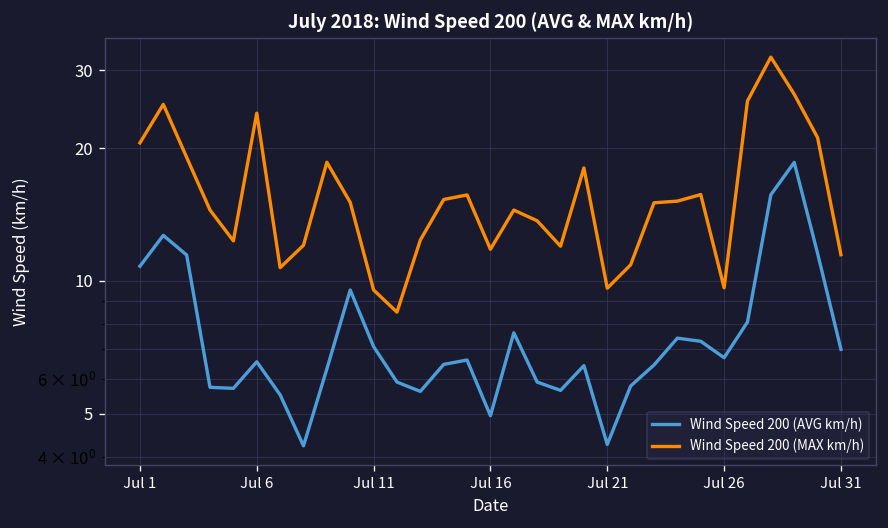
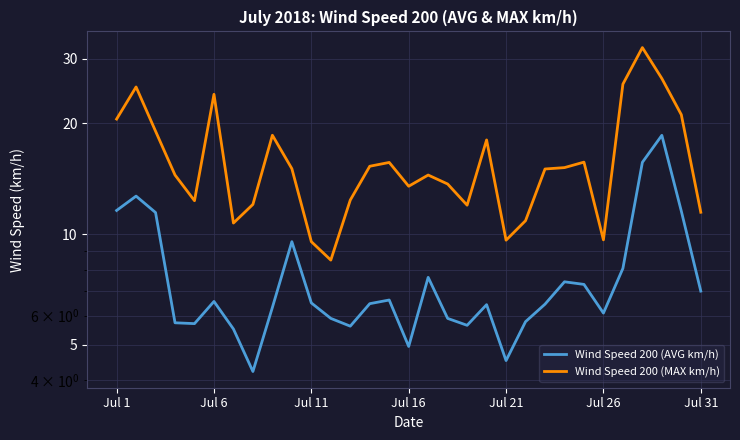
  {
    "Wind Speed 200 (AVG km/h)": {
-     "Jul 1": 10.8,
+     "Jul 1": 11.6,
      "Jul 6": 6.6,
-     "Jul 11": 7.1,
+     "Jul 11": 6.5,
      "Jul 16": 5.0,
-     "Jul 21": 4.3,
-     "Jul 26": 6.7,
+     "Jul 21": 4.5,
+     "Jul 26": 6.1,
      "Jul 31": 7.0
    },
    "Wind Speed 200 (MAX km/h)": {
      "Jul 1": 21,
      "Jul 6": 24,
      "Jul 11": 9.5,
-     "Jul 16": 11.8,
+     "Jul 16": 13.5,
      "Jul 21": 9.6,
      "Jul 26": 9.7,
      "Jul 31": 11.5
    }
  }
